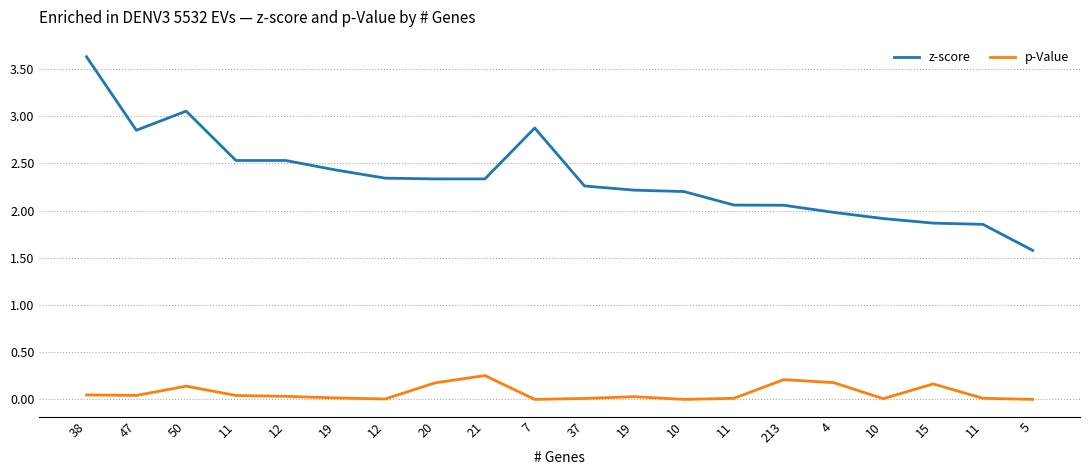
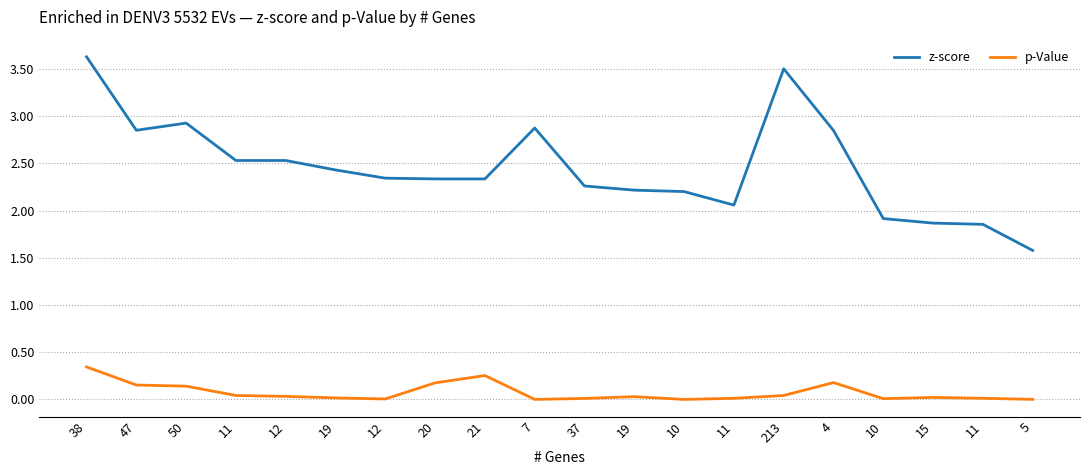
  {
    "z-score": {
      "38": 3.6,
      "47": 2.9,
-     "50": 3.1,
+     "50": 2.9,
      "20": 2.3,
      "21": 2.3,
      "7": 2.9,
      "37": 2.3,
-     "213": 2.1,
-     "4": 2.0,
+     "213": 3.5,
+     "4": 2.8,
      "15": 1.9,
      "5": 1.6
    },
    "p-Value": {
-     "38": 0.0,
-     "47": 0.0,
+     "38": 0.3,
+     "47": 0.2,
      "50": 0.1,
      "20": 0.2,
      "21": 0.3,
      "7": 0.0,
      "37": 0.0,
-     "213": 0.2,
+     "213": 0.0,
      "4": 0.2,
-     "15": 0.2,
+     "15": 0.0,
      "5": 0.0
    }
  }
